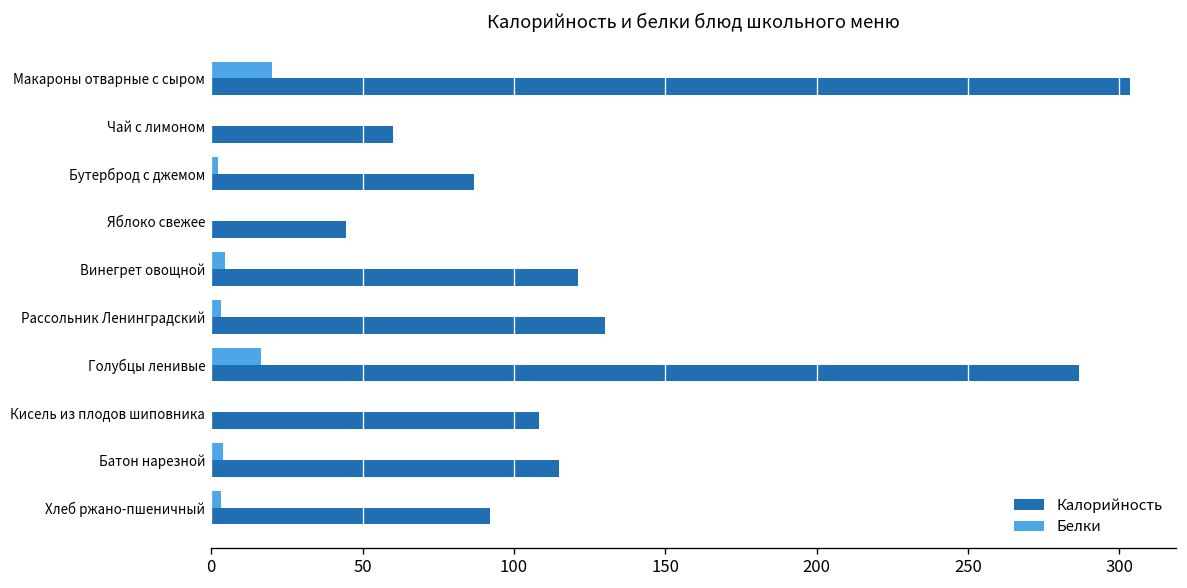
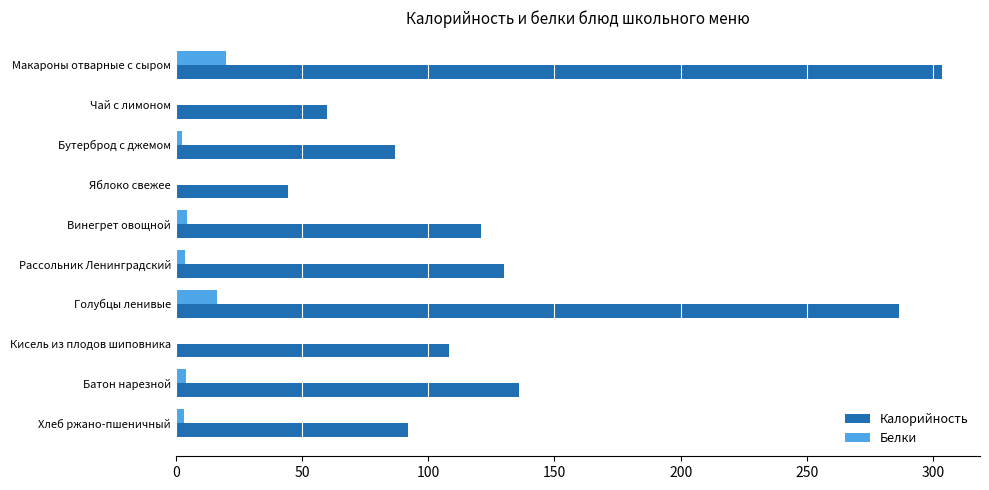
  {
    "Калорийность": {
      "Макароны отварные с сыром": 304,
      "Чай с лимоном": 60,
      "Бутерброд с джемом": 87,
      "Яблоко свежее": 44,
      "Винегрет овощной": 121,
      "Рассольник Ленинградский": 130,
      "Голубцы ленивые": 287,
      "Кисель из плодов шиповника": 108,
-     "Батон нарезной": 115,
+     "Батон нарезной": 136,
      "Хлеб ржано-пшеничный": 92
    },
    "Белки": {
      "Макароны отварные с сыром": 20,
      "Бутерброд с джемом": 2,
      "Винегрет овощной": 5,
      "Рассольник Ленинградский": 3,
      "Голубцы ленивые": 16,
      "Батон нарезной": 4,
      "Хлеб ржано-пшеничный": 3
    }
  }
